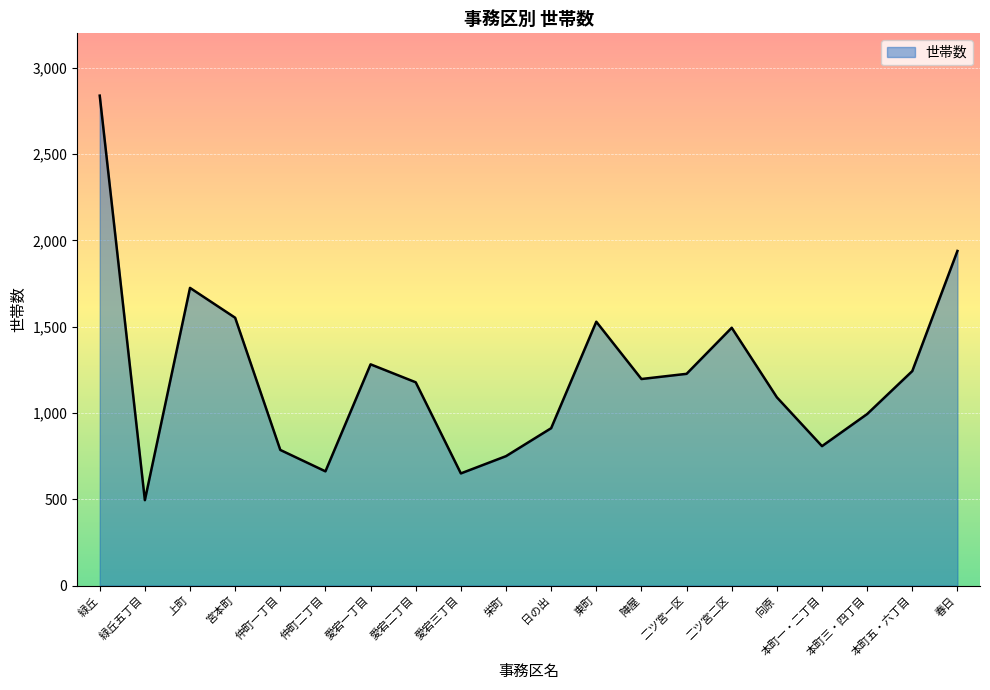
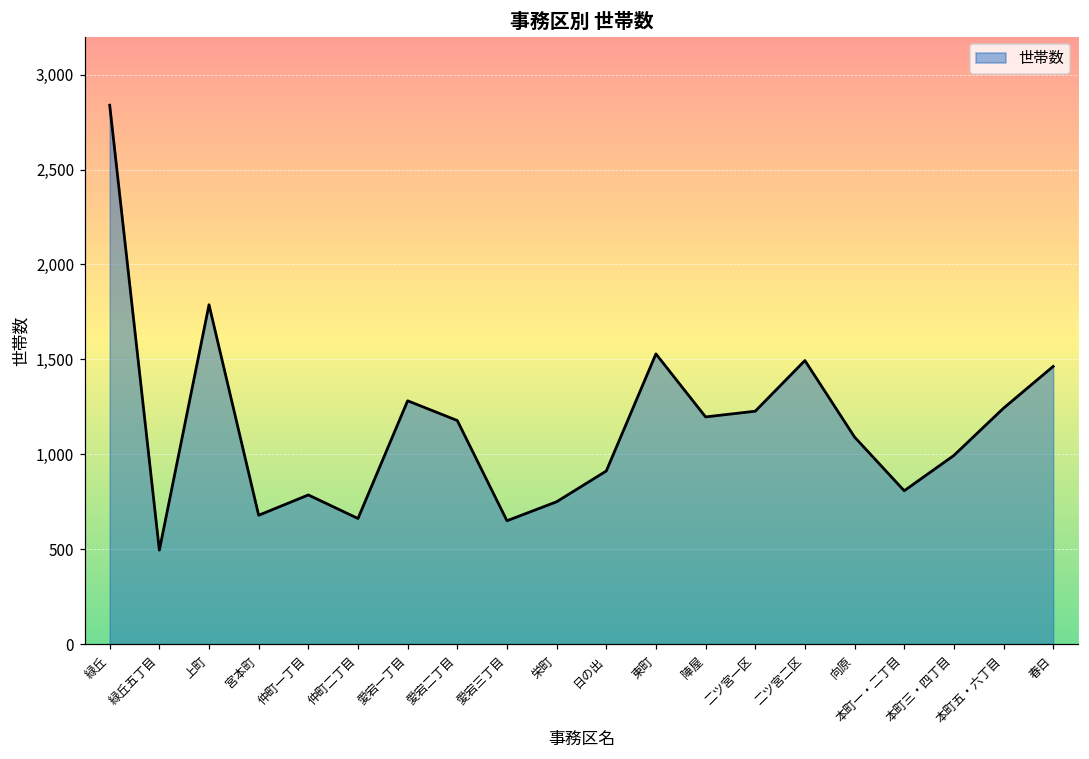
  {
    "緑丘": "2,840",
    "緑丘五丁目": "500",
-   "上町": "1,730",
-   "宮本町": "1,550",
+   "上町": "1,790",
+   "宮本町": "680",
    "仲町一丁目": "790",
    "仲町二丁目": "660",
    "愛宕一丁目": "1,280",
    "愛宕二丁目": "1,180",
    "愛宕三丁目": "650",
    "栄町": "750",
    "日の出": "910",
    "東町": "1,530",
    "陣屋": "1,200",
    "二ツ宮一区": "1,230",
    "二ツ宮二区": "1,490",
    "向原": "1,090",
    "本町一・二丁目": "810",
    "本町三・四丁目": "990",
    "本町五・六丁目": "1,240",
-   "春日": "1,940"
+   "春日": "1,460"
  }
